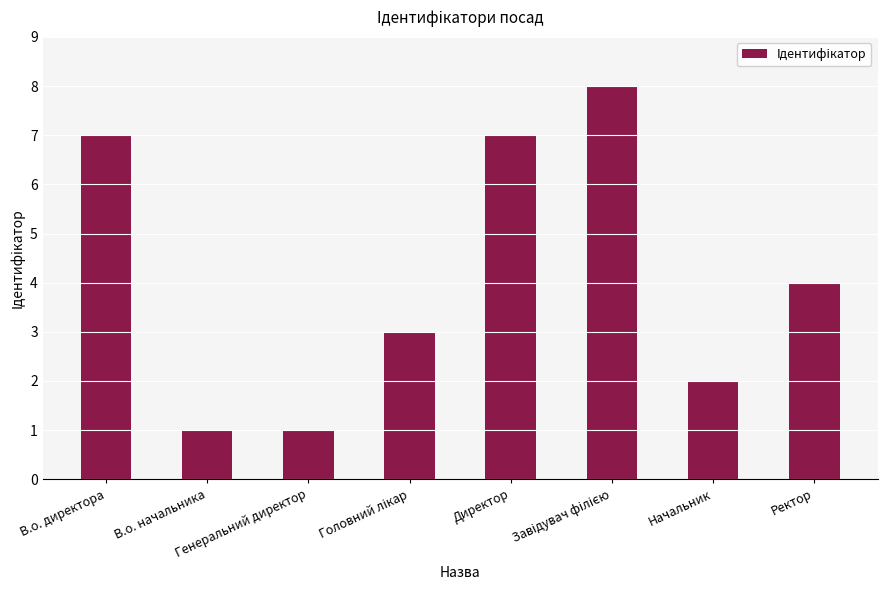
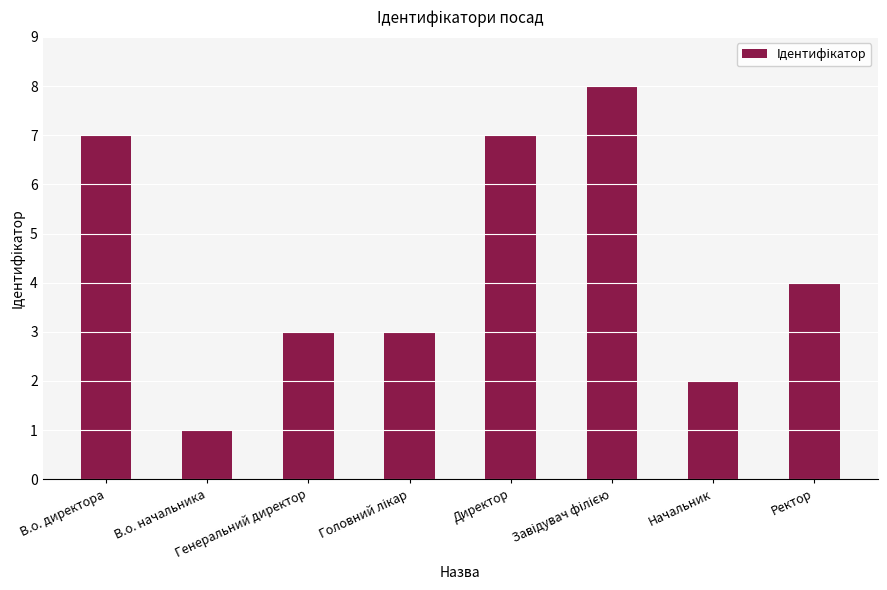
  {
    "В.о. директора": 7,
    "В.о. начальника": 1,
-   "Генеральний директор": 1,
+   "Генеральний директор": 3,
    "Головний лікар": 3,
    "Директор": 7,
    "Завідувач філією": 8,
    "Начальник": 2,
    "Ректор": 4
  }
